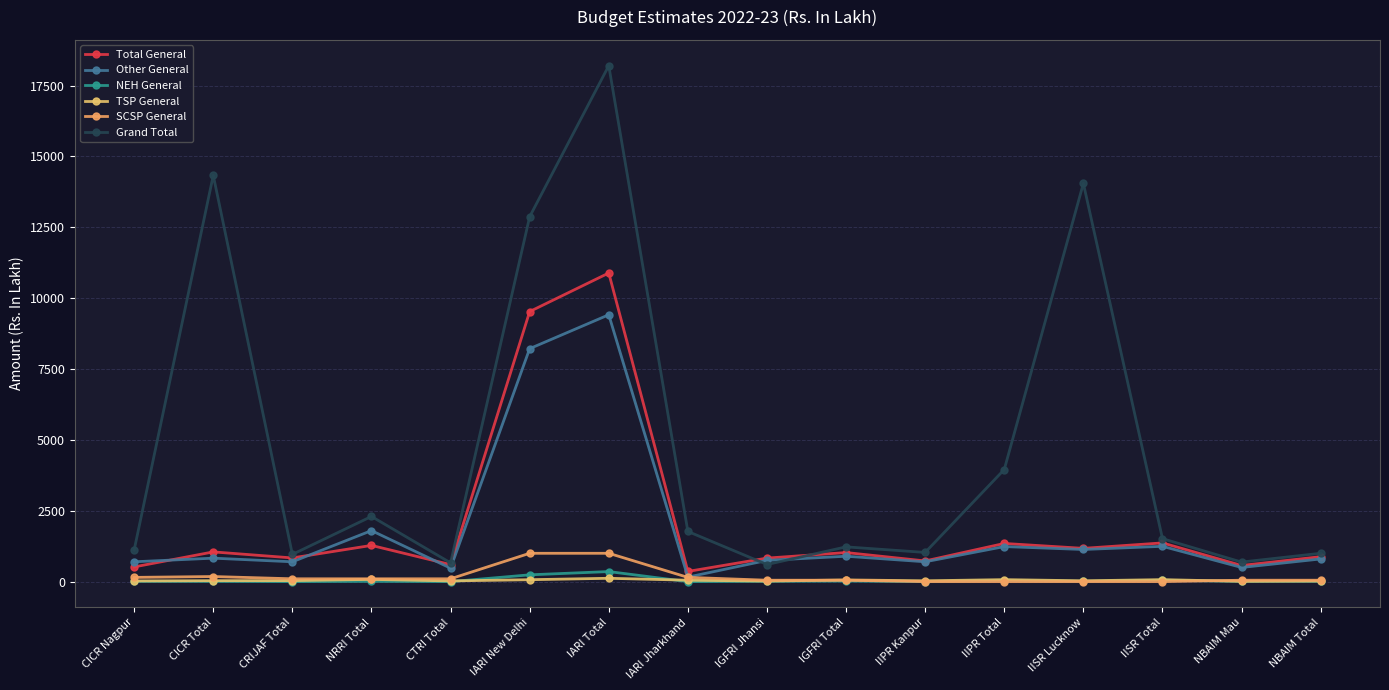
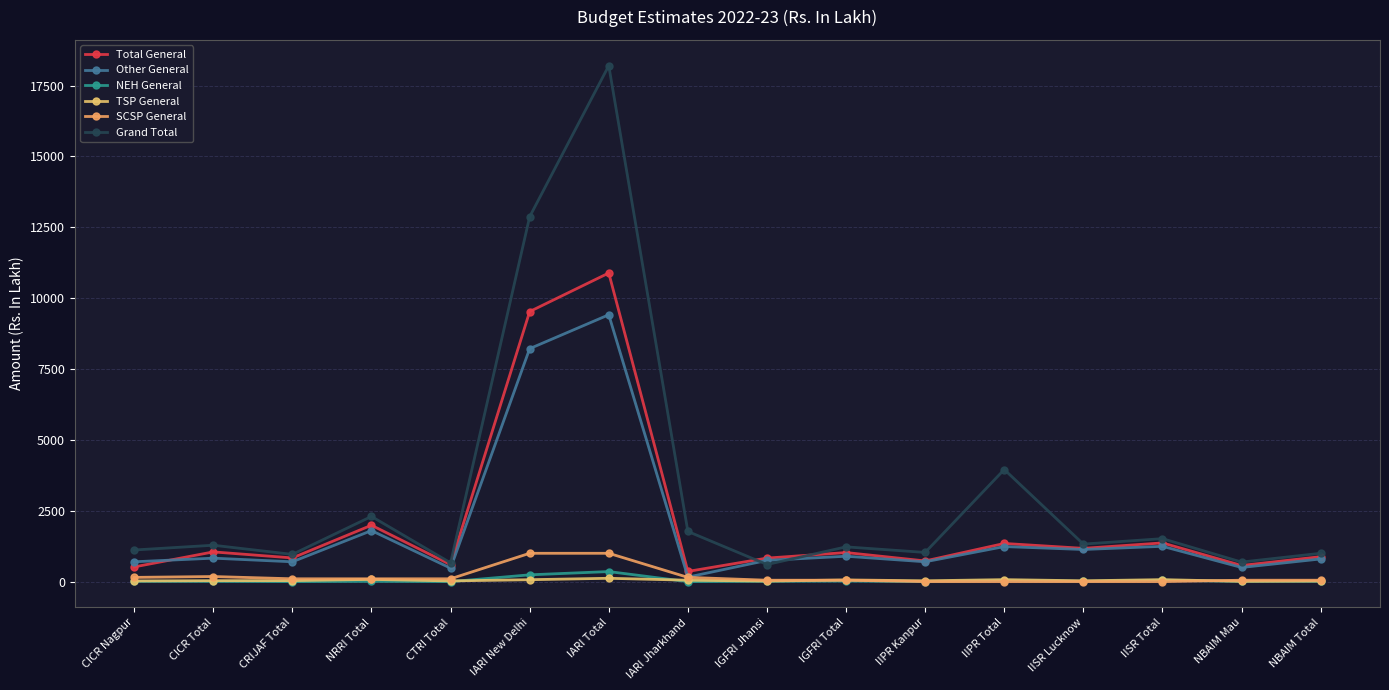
  {
    "Total General": {
      "CICR Nagpur": 500,
      "CICR Total": 1000,
      "CRIJAF Total": 800,
-     "NRRI Total": 1300,
+     "NRRI Total": 2000,
      "IARI New Delhi": 9500,
      "IARI Total": 10900,
      "IARI Jharkhand": 400,
      "IGFRI Total": 1000,
      "IIPR Total": 1300,
      "IISR Total": 1400
    },
    "Grand Total": {
      "CICR Nagpur": 1100,
-     "CICR Total": 14300,
+     "CICR Total": 1300,
      "CRIJAF Total": 1000,
      "NRRI Total": 2300,
      "IARI New Delhi": 12900,
      "IARI Total": 18200,
      "IARI Jharkhand": 1800,
      "IGFRI Jhansi": 600,
      "IGFRI Total": 1200,
      "IIPR Kanpur": 1000,
      "IIPR Total": 4000,
-     "IISR Lucknow": 14000,
+     "IISR Lucknow": 1300,
      "IISR Total": 1500,
      "NBAIM Mau": 700,
      "NBAIM Total": 1000
    }
  }
